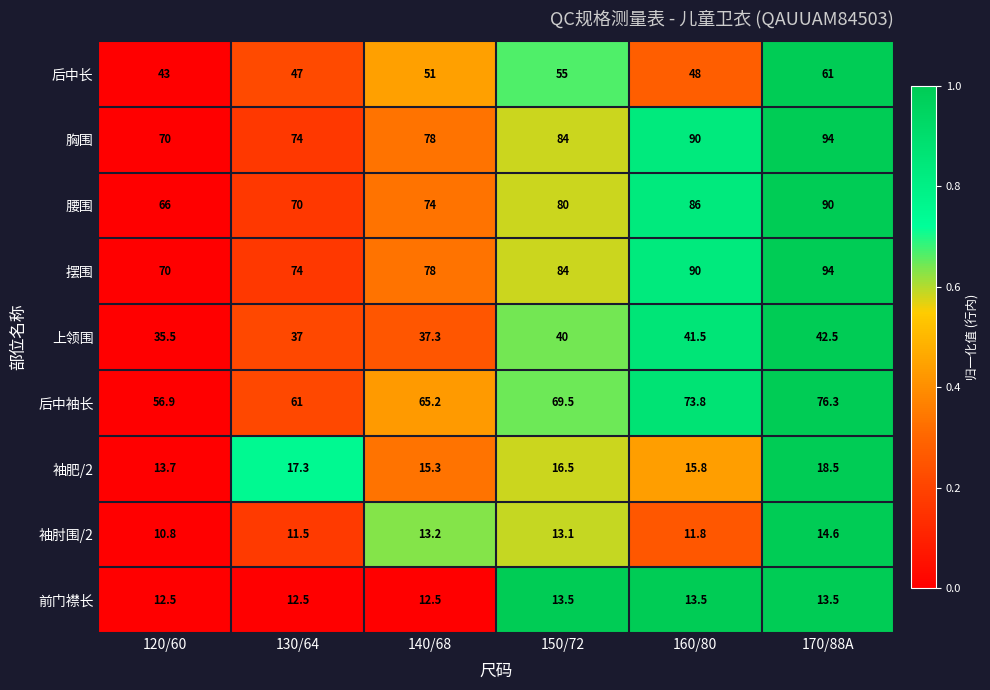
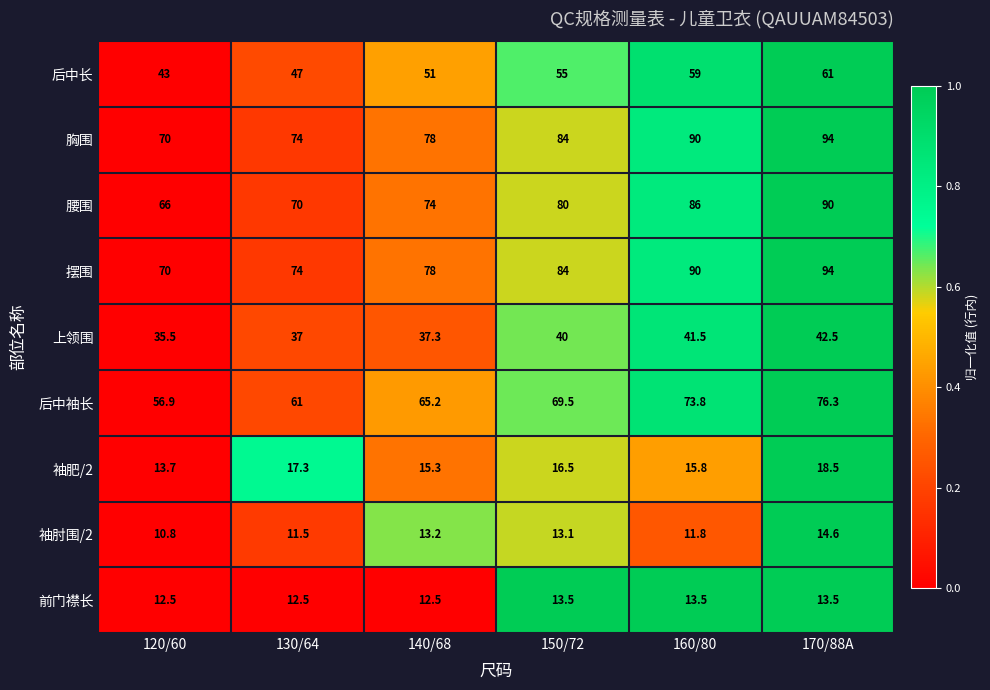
  {
    "后中长": {
      "120/60": 43,
      "130/64": 47,
      "140/68": 51,
      "150/72": 55,
-     "160/80": 48,
+     "160/80": 59,
      "170/88A": 61
    },
    "胸围": {
      "120/60": 70,
      "130/64": 74,
      "140/68": 78,
      "150/72": 84,
      "160/80": 90,
      "170/88A": 94
    },
    "腰围": {
      "120/60": 66,
      "130/64": 70,
      "140/68": 74,
      "150/72": 80,
      "160/80": 86,
      "170/88A": 90
    },
    "摆围": {
      "120/60": 70,
      "130/64": 74,
      "140/68": 78,
      "150/72": 84,
      "160/80": 90,
      "170/88A": 94
    },
    "上领围": {
      "120/60": 35.5,
      "130/64": 37,
      "140/68": 37.3,
      "150/72": 40,
      "160/80": 41.5,
      "170/88A": 42.5
    },
    "后中袖长": {
      "120/60": 56.9,
      "130/64": 61,
      "140/68": 65.2,
      "150/72": 69.5,
      "160/80": 73.8,
      "170/88A": 76.3
    },
    "袖肥/2": {
      "120/60": 13.7,
      "130/64": 17.3,
      "140/68": 15.3,
      "150/72": 16.5,
      "160/80": 15.8,
      "170/88A": 18.5
    },
    "袖肘围/2": {
      "120/60": 10.8,
      "130/64": 11.5,
      "140/68": 13.2,
      "150/72": 13.1,
      "160/80": 11.8,
      "170/88A": 14.6
    },
    "前门襟长": {
      "120/60": 12.5,
      "130/64": 12.5,
      "140/68": 12.5,
      "150/72": 13.5,
      "160/80": 13.5,
      "170/88A": 13.5
    }
  }
